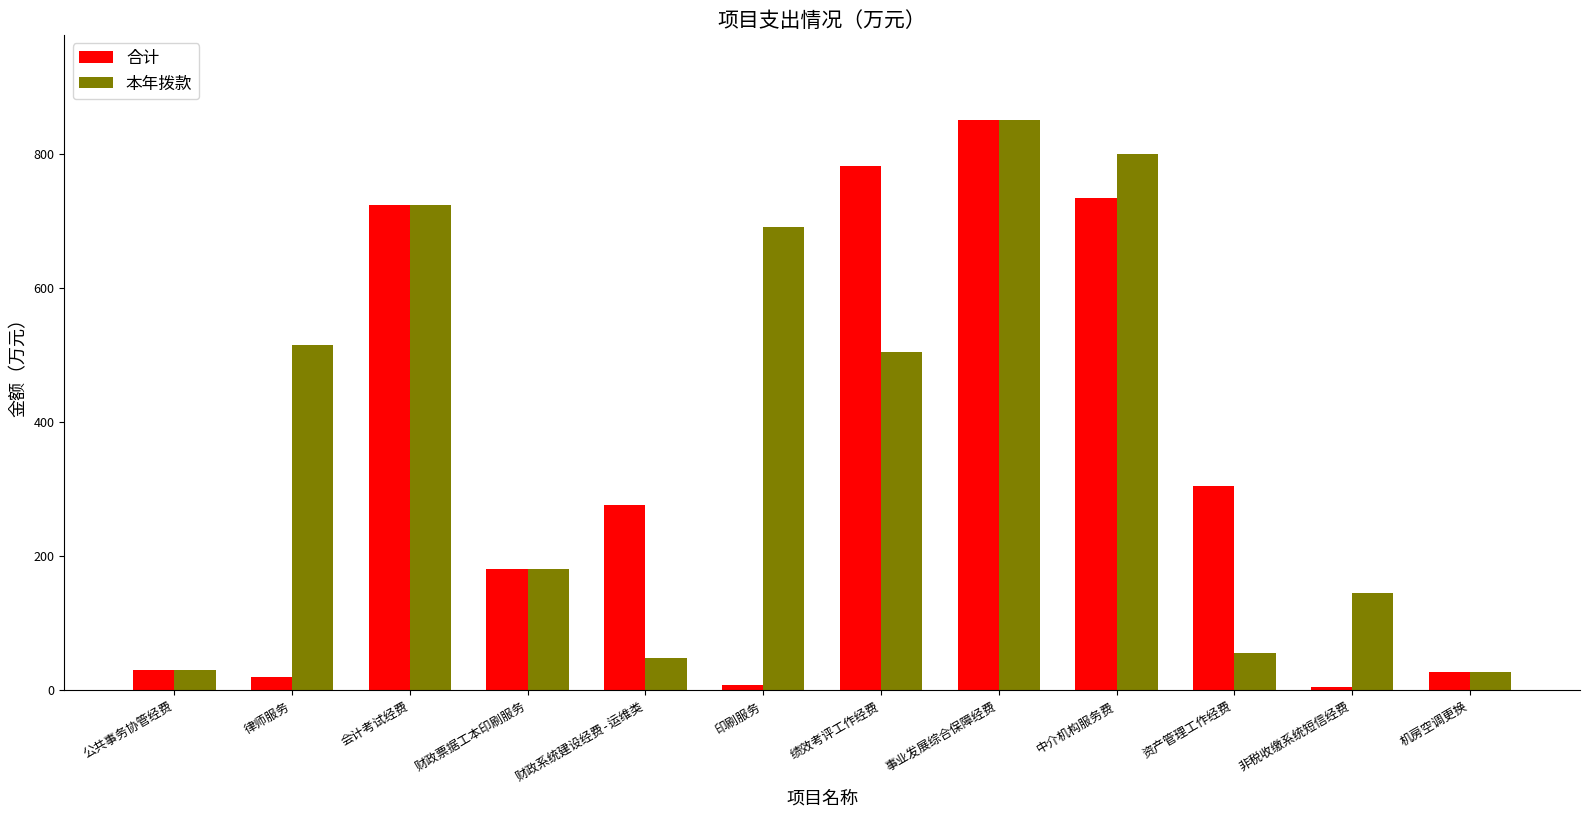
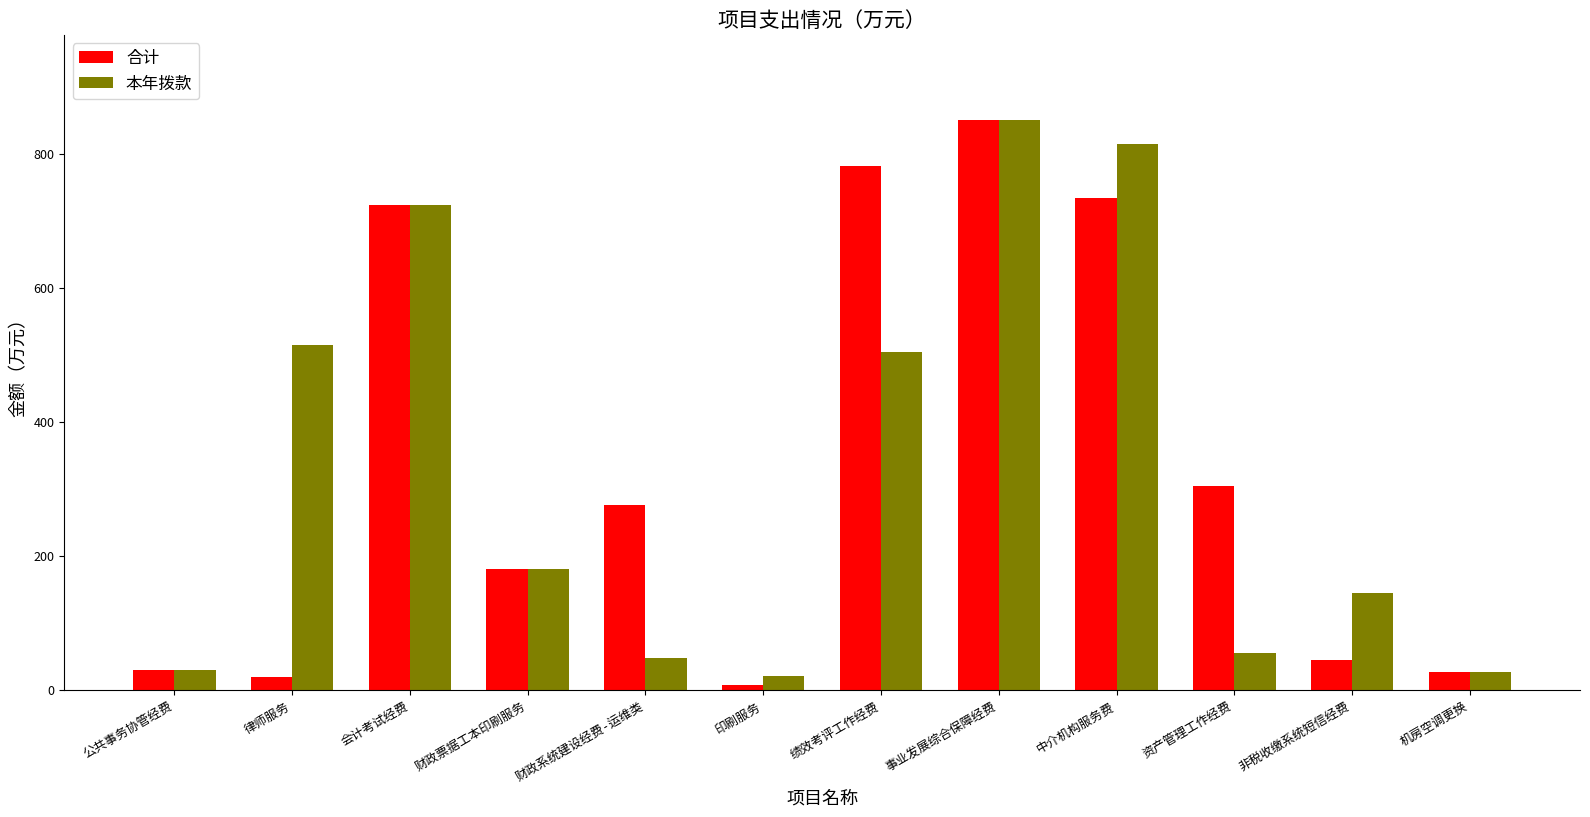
  {
    "合计": {
      "公共事务协管经费": 30,
      "律师服务": 20,
      "会计考试经费": 720,
      "财政票据工本印刷服务": 180,
      "财政系统建设经费-运维类": 280,
      "印刷服务": 10,
      "绩效考评工作经费": 780,
      "事业发展综合保障经费": 850,
      "中介机构服务费": 730,
      "资产管理工作经费": 300,
-     "非税收缴系统短信经费": 0,
+     "非税收缴系统短信经费": 40,
      "机房空调更换": 30
    },
    "本年拨款": {
      "公共事务协管经费": 30,
      "律师服务": 510,
      "会计考试经费": 720,
      "财政票据工本印刷服务": 180,
      "财政系统建设经费-运维类": 50,
-     "印刷服务": 690,
+     "印刷服务": 20,
      "绩效考评工作经费": 500,
      "事业发展综合保障经费": 850,
-     "中介机构服务费": 800,
+     "中介机构服务费": 810,
      "资产管理工作经费": 60,
      "非税收缴系统短信经费": 150,
      "机房空调更换": 30
    }
  }
